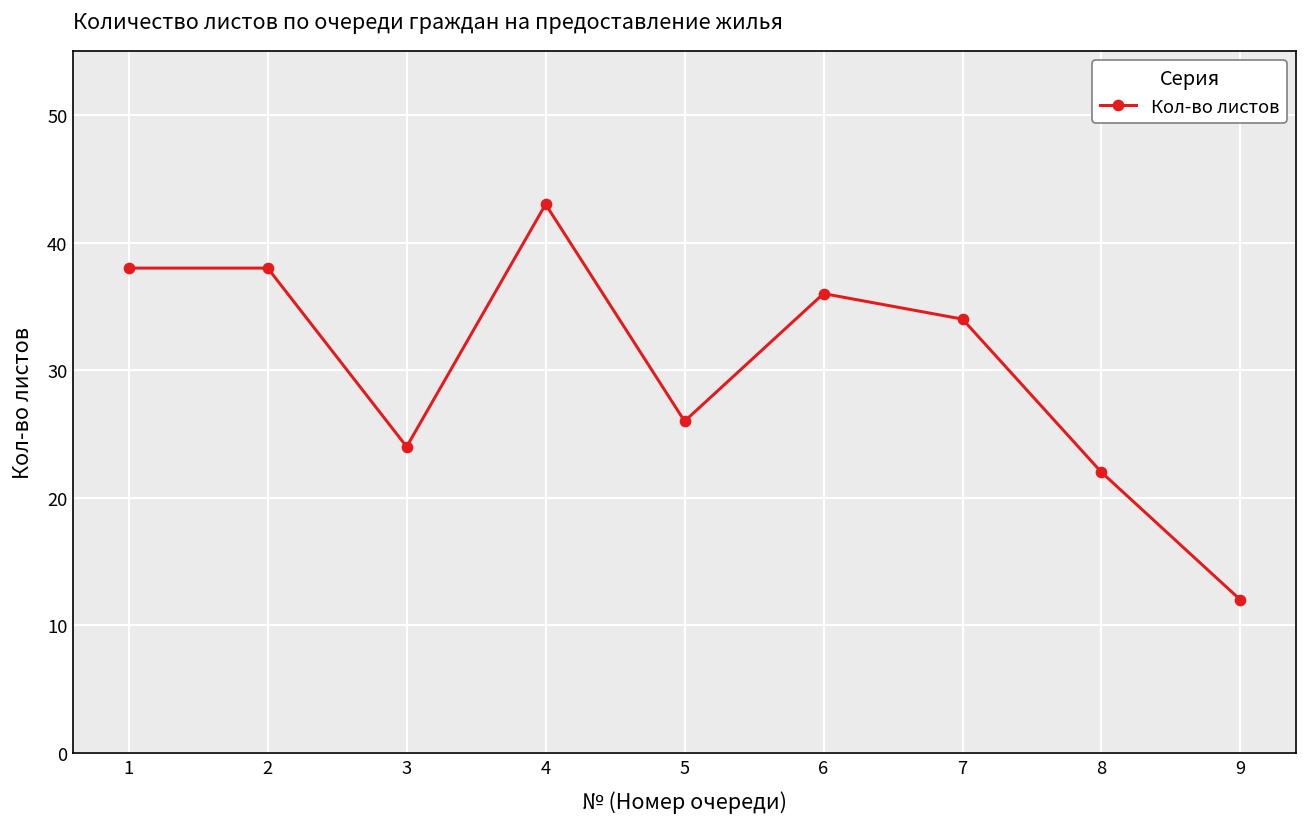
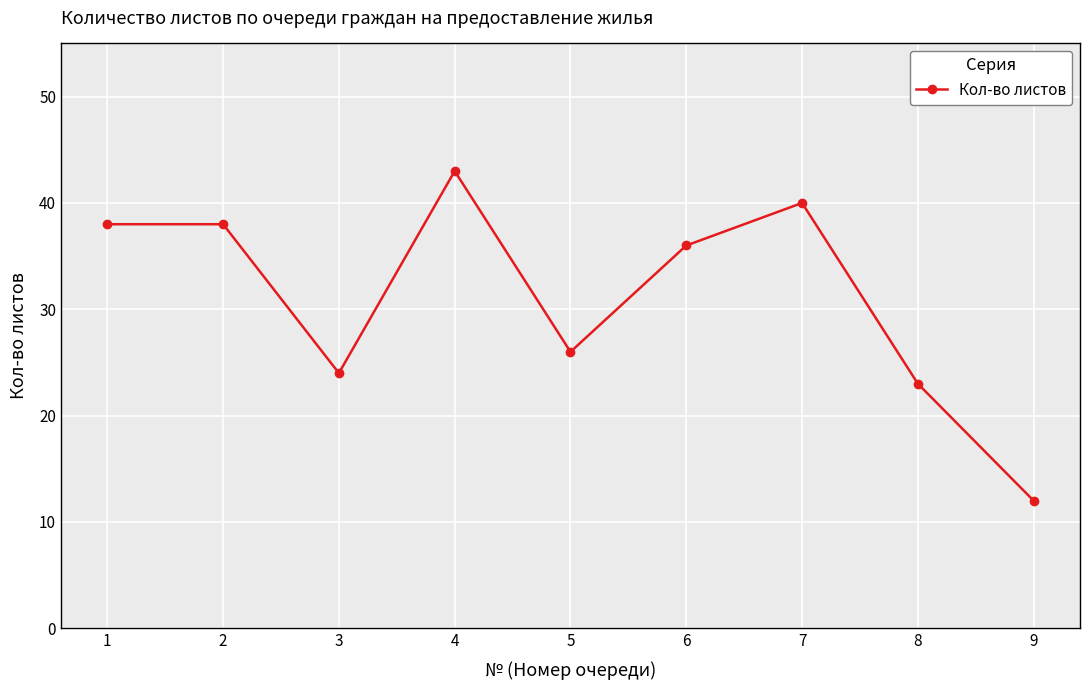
  {
    "1": 38,
    "2": 38,
    "3": 24,
    "4": 43,
    "5": 26,
    "6": 36,
-   "7": 34,
-   "8": 22,
+   "7": 40,
+   "8": 23,
    "9": 12
  }
